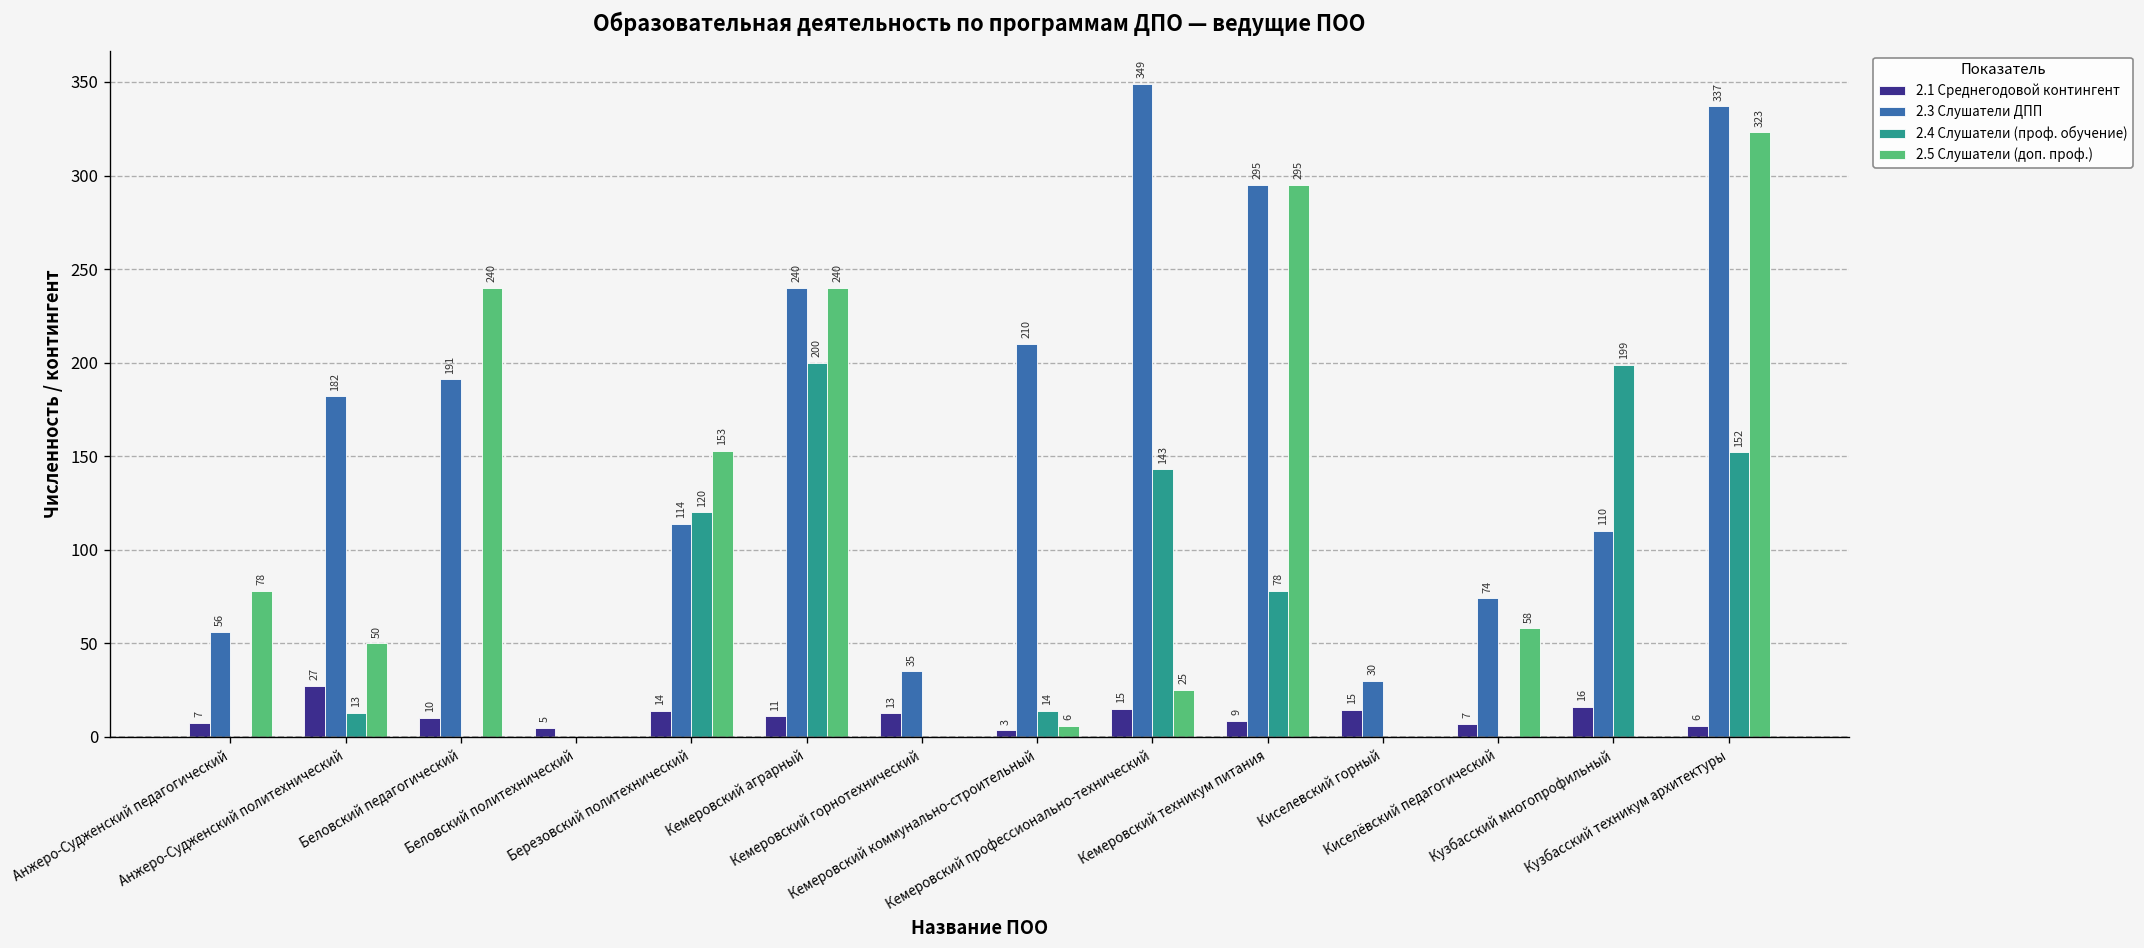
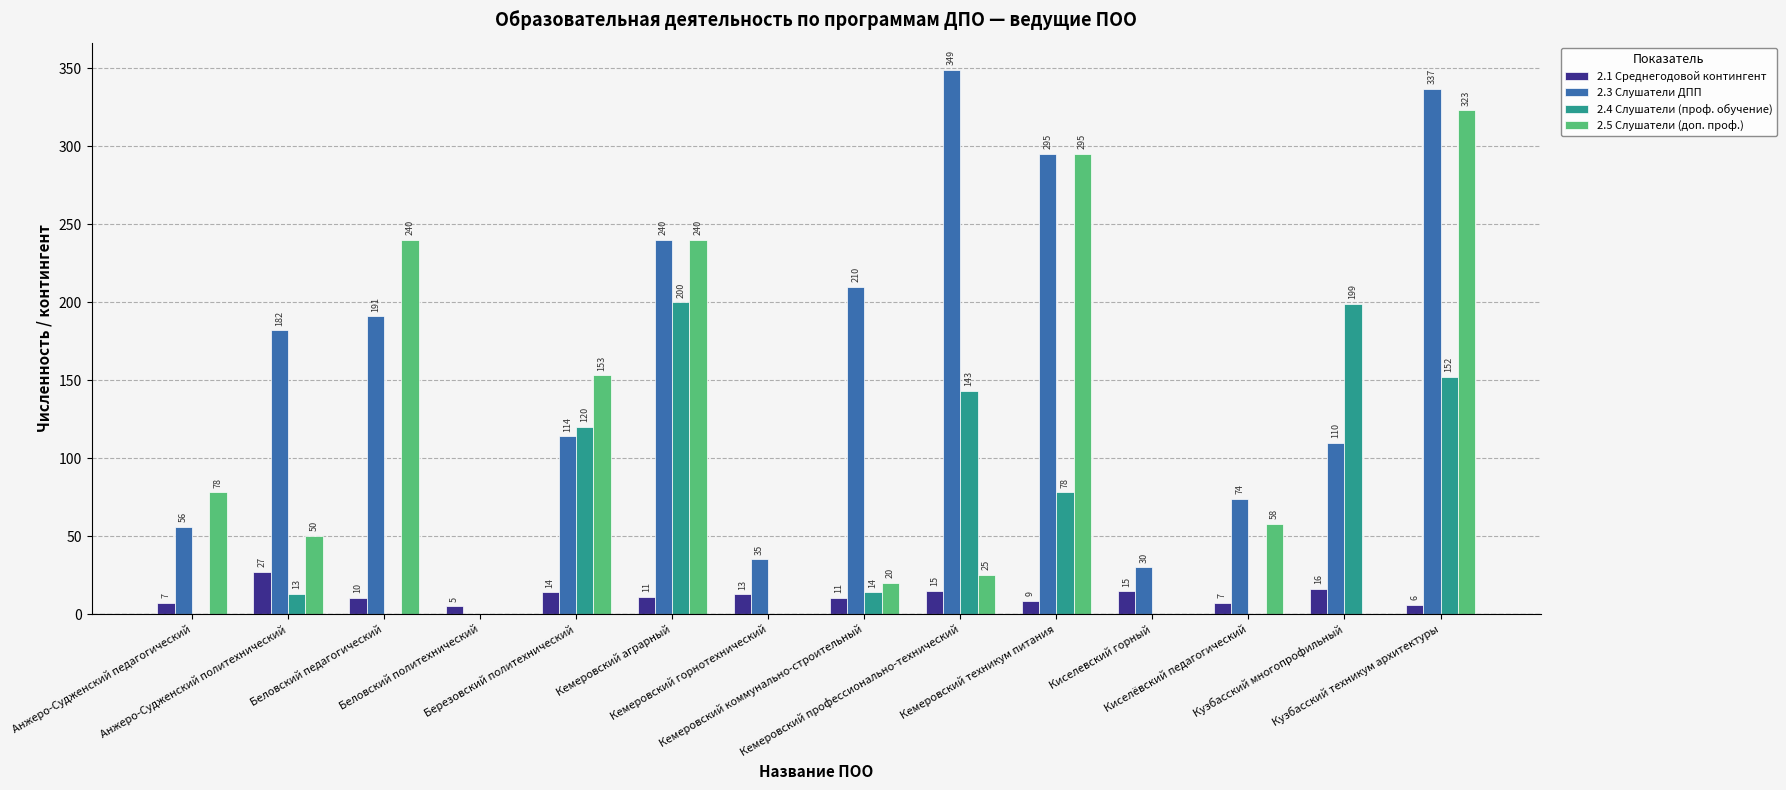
  {
    "2.1 Среднегодовой контингент": {
      "Анжеро-Судженский педагогический": 7,
      "Анжеро-Судженский политехнический": 27,
      "Беловский педагогический": 10,
      "Беловский политехнический": 5,
      "Березовский политехнический": 14,
      "Кемеровский аграрный": 11,
      "Кемеровский горнотехнический": 13,
-     "Кемеровский коммунально-строительный": 3,
+     "Кемеровский коммунально-строительный": 11,
      "Кемеровский профессионально-технический": 15,
      "Кемеровский техникум питания": 9,
      "Киселевский горный": 15,
      "Киселёвский педагогический": 7,
      "Кузбасский многопрофильный": 16,
      "Кузбасский техникум архитектуры": 6
    },
    "2.5 Слушатели (доп. проф.)": {
      "Анжеро-Судженский педагогический": 78,
      "Анжеро-Судженский политехнический": 50,
      "Беловский педагогический": 240,
      "Березовский политехнический": 153,
      "Кемеровский аграрный": 240,
-     "Кемеровский коммунально-строительный": 6,
+     "Кемеровский коммунально-строительный": 20,
      "Кемеровский профессионально-технический": 25,
      "Кемеровский техникум питания": 295,
      "Киселёвский педагогический": 58,
      "Кузбасский техникум архитектуры": 323
    }
  }
